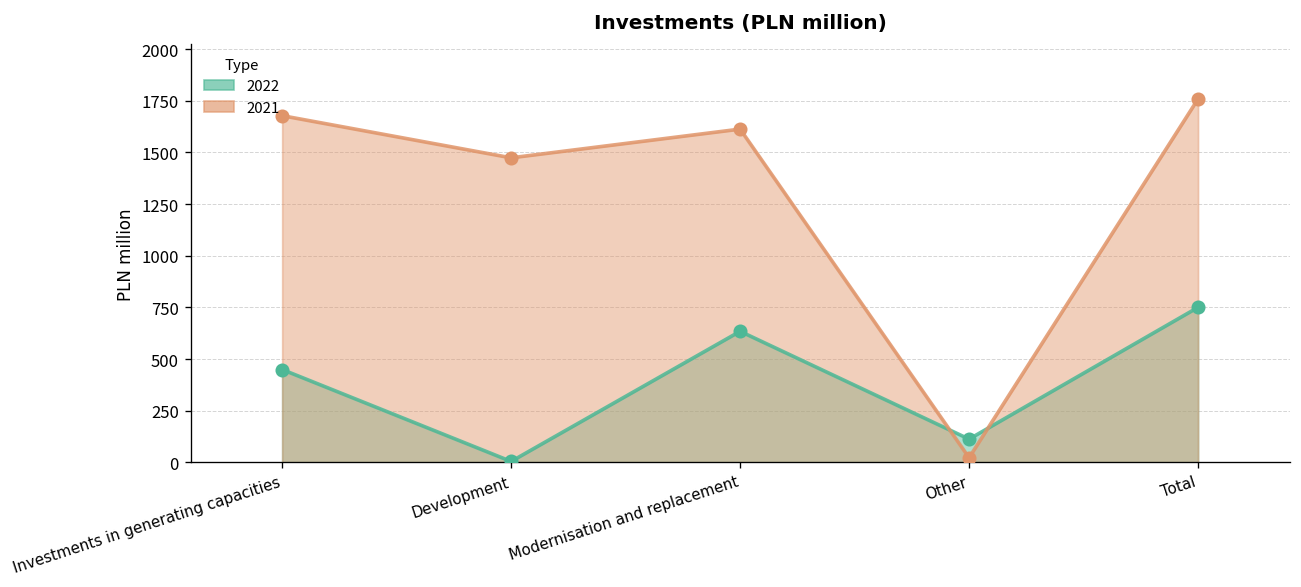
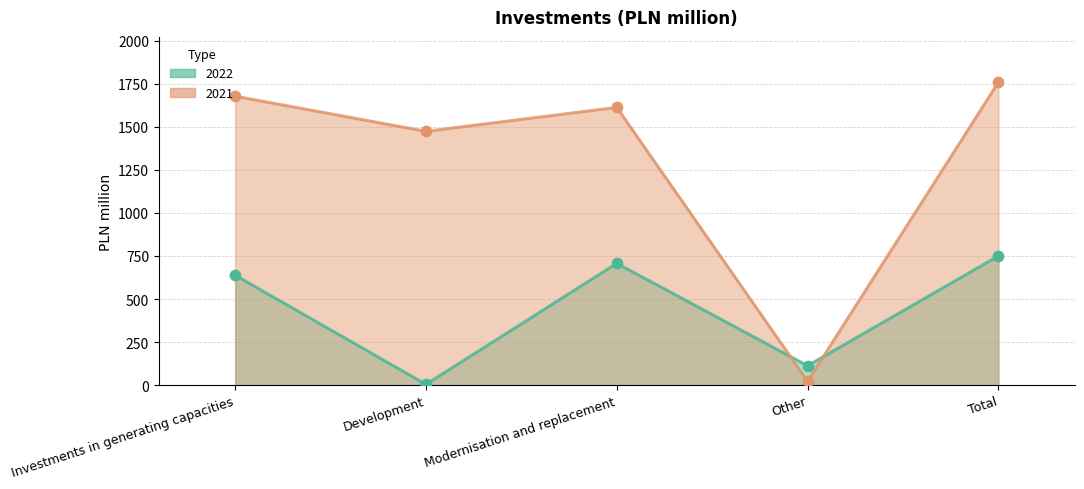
  {
    "2022": {
-     "Investments in generating capacities": 450,
+     "Investments in generating capacities": 640,
      "Development": 0,
-     "Modernisation and replacement": 630,
+     "Modernisation and replacement": 710,
      "Other": 110,
      "Total": 750
    },
    "2021": {
      "Investments in generating capacities": 1680,
      "Development": 1470,
      "Modernisation and replacement": 1610,
      "Other": 20,
      "Total": 1760
    }
  }
